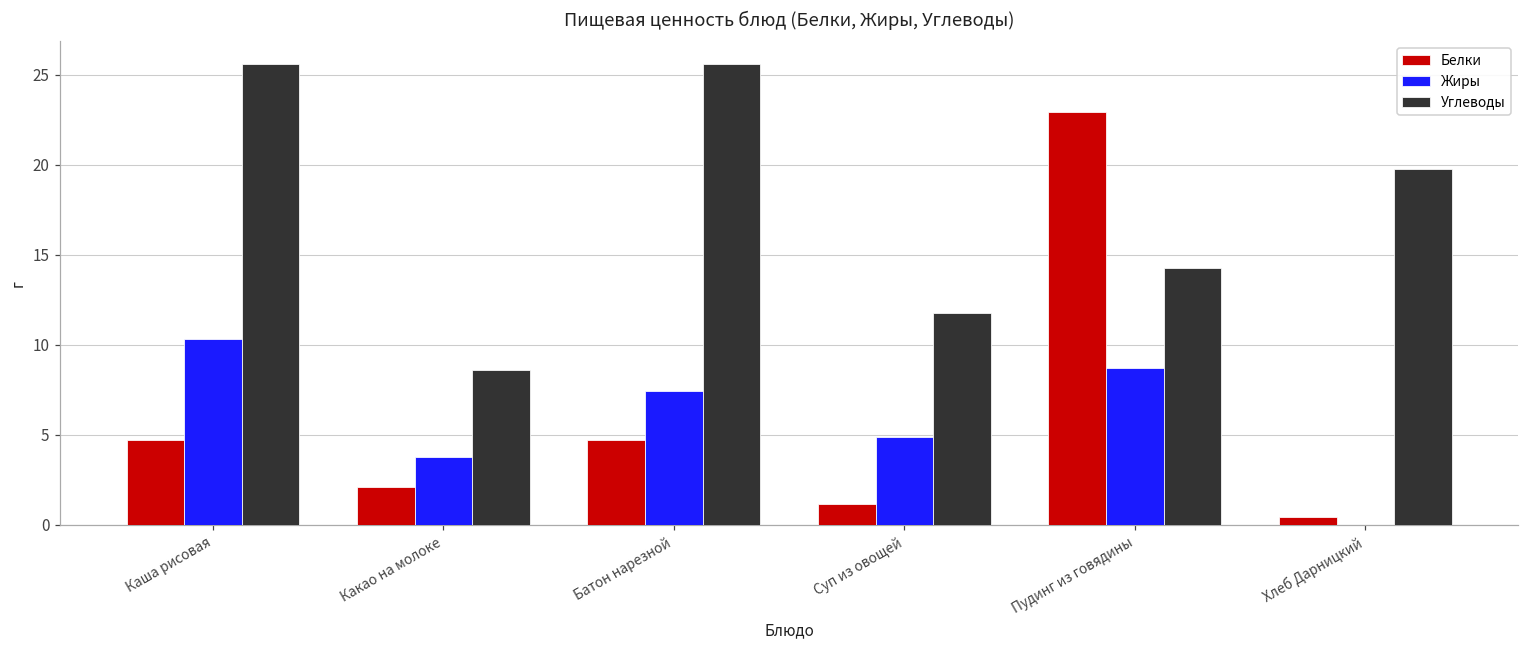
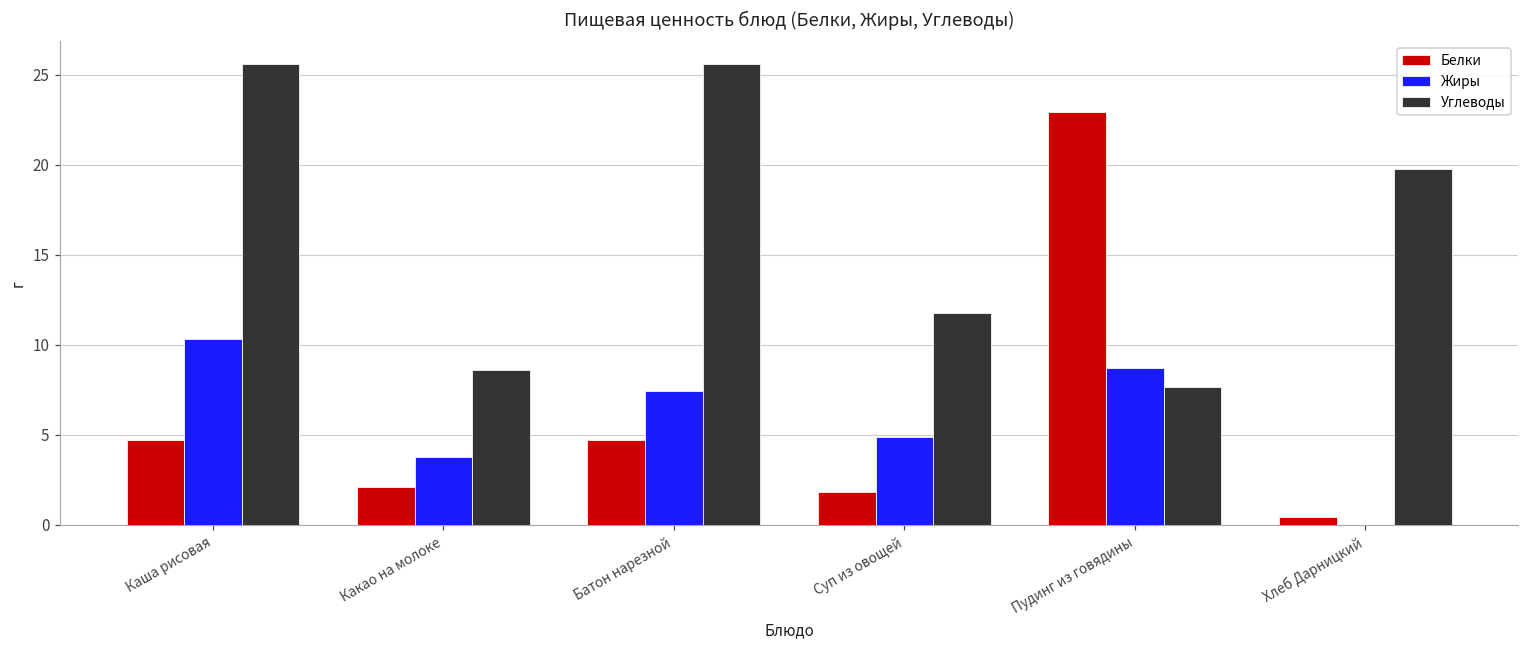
  {
    "Белки": {
      "Каша рисовая": 4.7,
      "Какао на молоке": 2.1,
      "Батон нарезной": 4.7,
-     "Суп из овощей": 1.2,
+     "Суп из овощей": 1.8,
      "Пудинг из говядины": 23.0,
      "Хлеб Дарницкий": 0.4
    },
    "Жиры": {
      "Каша рисовая": 10.3,
      "Какао на молоке": 3.8,
      "Батон нарезной": 7.4,
      "Суп из овощей": 4.9,
      "Пудинг из говядины": 8.7,
      "Хлеб Дарницкий": 0.0
    },
    "Углеводы": {
      "Каша рисовая": 25.6,
      "Какао на молоке": 8.6,
      "Батон нарезной": 25.6,
      "Суп из овощей": 11.8,
-     "Пудинг из говядины": 14.3,
+     "Пудинг из говядины": 7.7,
      "Хлеб Дарницкий": 19.8
    }
  }
